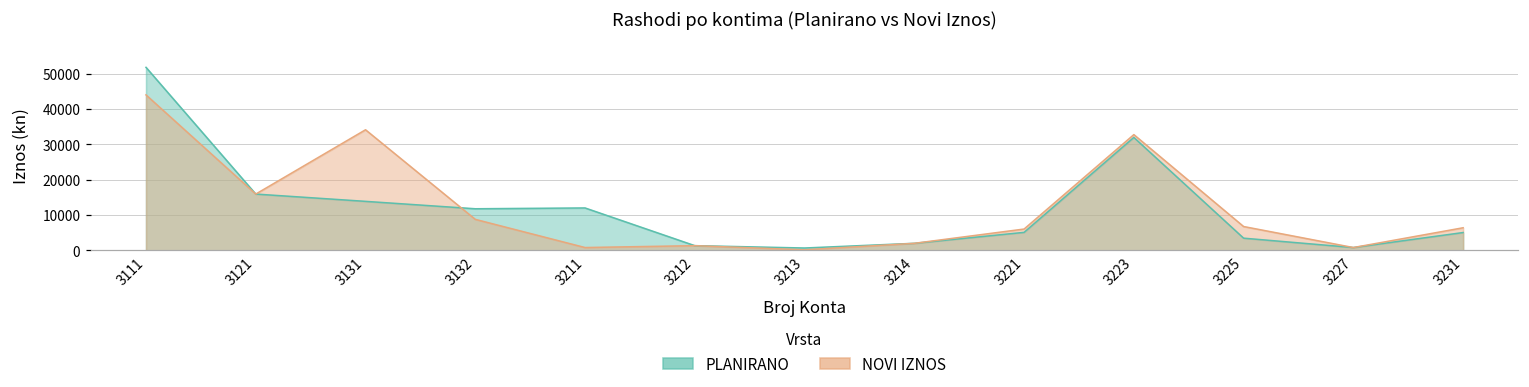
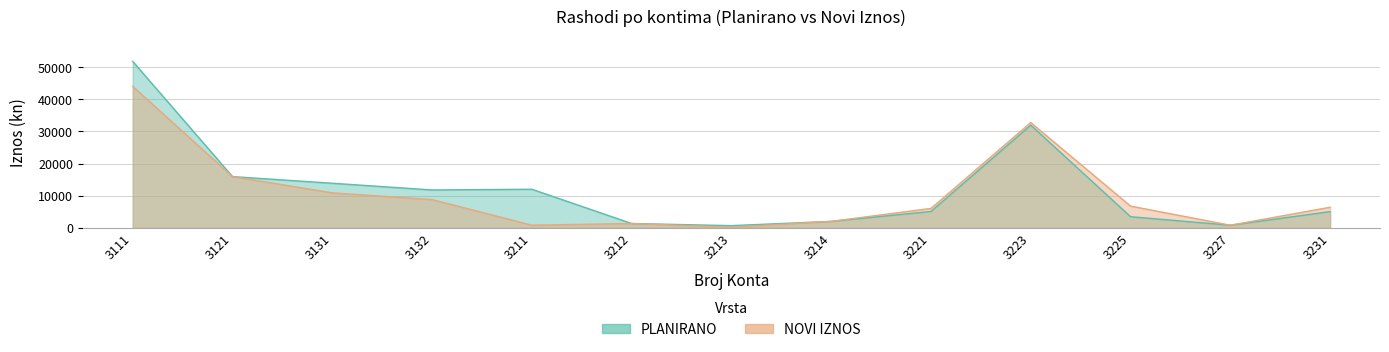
  {
    "PLANIRANO": {
      "3111": 52000,
      "3131": 14000,
      "3132": 12000,
      "3211": 12000,
      "3221": 5000,
      "3223": 32000,
      "3225": 3000,
      "3231": 5000
    },
    "NOVI IZNOS": {
      "3111": 44000,
-     "3131": 34000,
+     "3131": 11000,
      "3132": 9000,
      "3211": 1000,
      "3221": 6000,
      "3223": 33000,
      "3225": 7000,
      "3231": 6000
    }
  }
